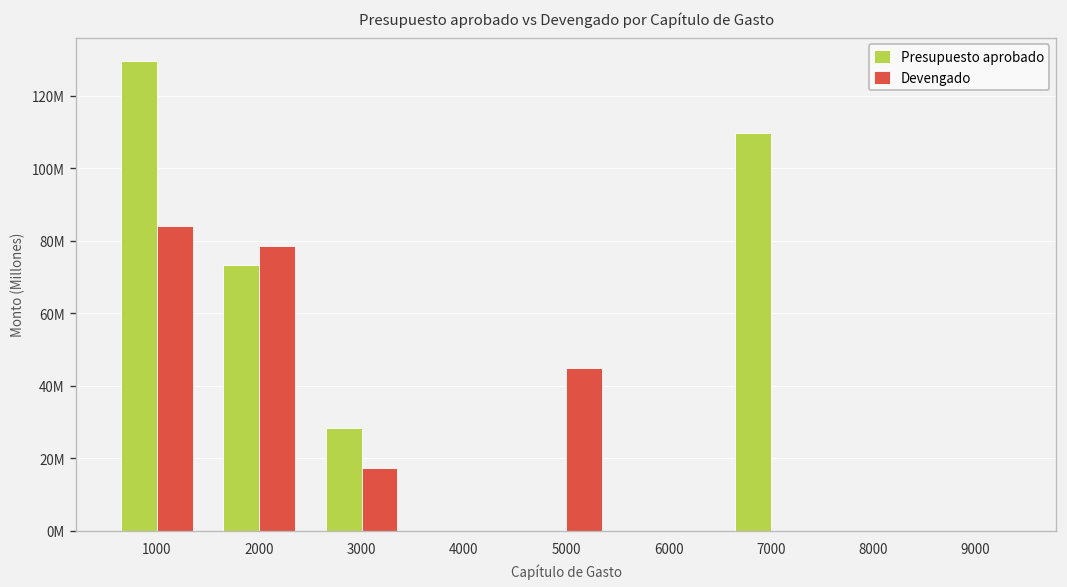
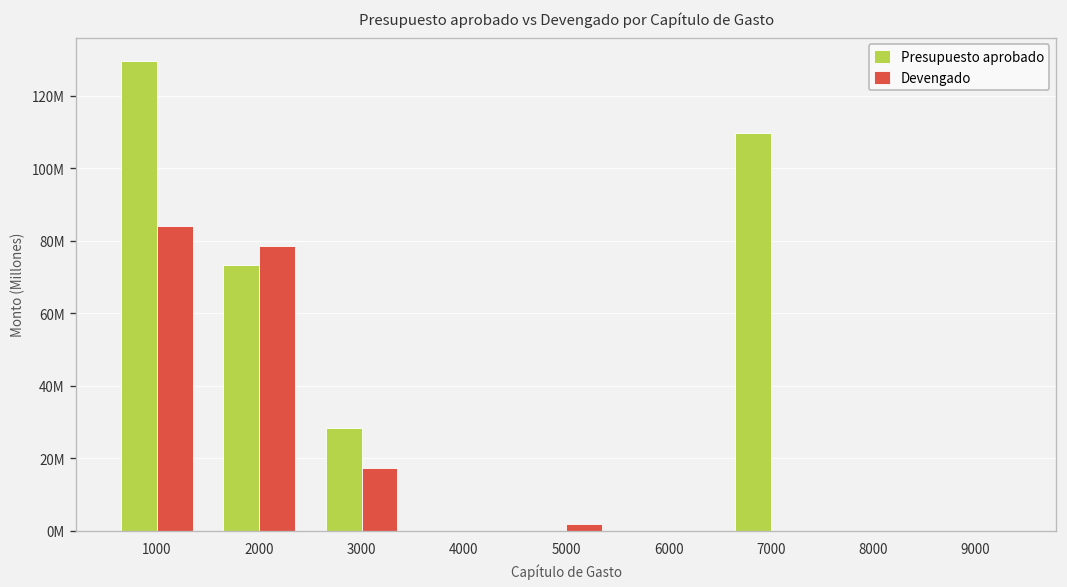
  {
    "Presupuesto aprobado": {
      "1000": 130000000,
      "2000": 73000000,
      "3000": 28000000,
      "4000": 0,
      "5000": 0,
      "6000": 0,
      "7000": 110000000,
      "8000": 0,
      "9000": 0
    },
    "Devengado": {
      "1000": 84000000,
      "2000": 79000000,
      "3000": 17000000,
-     "5000": 45000000,
+     "5000": 2000000,
      "6000": 0,
      "7000": 0,
      "8000": 0,
      "9000": 0
    }
  }
